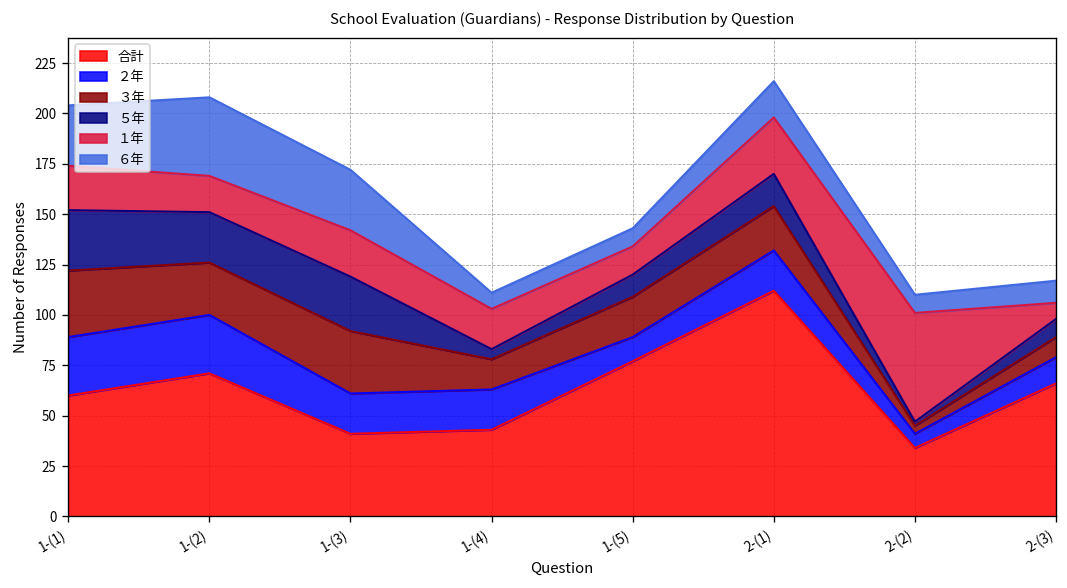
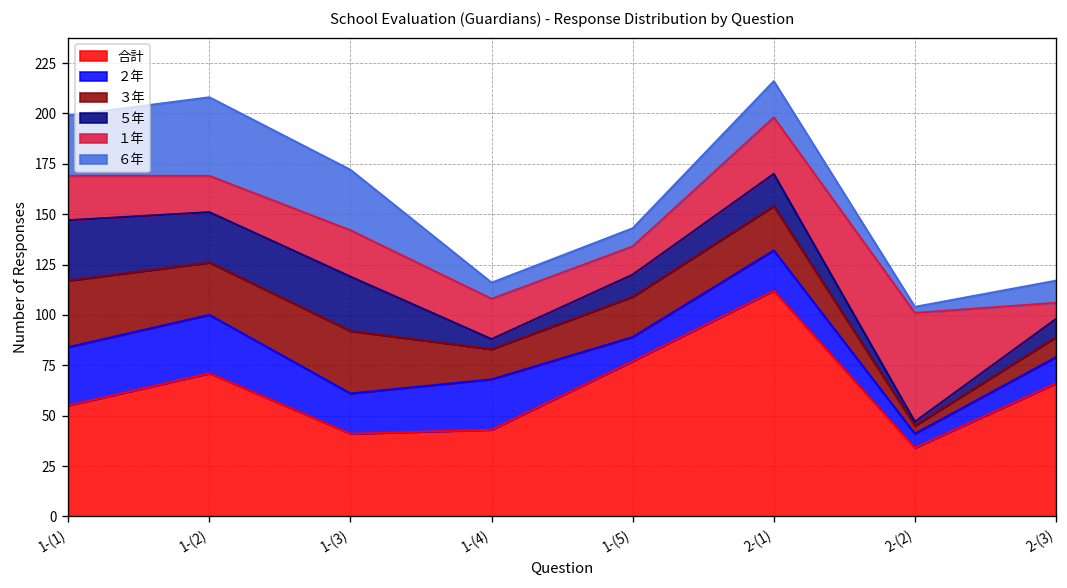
  {
    "合計": {
-     "1-(1)": 60,
+     "1-(1)": 55,
      "1-(2)": 71,
      "1-(3)": 41,
      "1-(4)": 43,
      "1-(5)": 77,
      "2-(1)": 112,
      "2-(2)": 34,
      "2-(3)": 66
    },
    "２年": {
      "1-(1)": 29,
      "1-(2)": 29,
      "1-(3)": 20,
-     "1-(4)": 20,
+     "1-(4)": 25,
      "1-(5)": 12,
      "2-(1)": 20,
      "2-(2)": 7,
      "2-(3)": 13
    },
    "３年": {
      "1-(1)": 33,
      "1-(2)": 26,
      "1-(3)": 31,
      "1-(4)": 15,
      "1-(5)": 20,
      "2-(1)": 22,
      "2-(2)": 4,
      "2-(3)": 10
    },
    "５年": {
      "1-(1)": 30,
      "1-(2)": 25,
      "1-(3)": 27,
      "1-(4)": 5,
      "1-(5)": 11,
      "2-(1)": 16,
      "2-(2)": 2,
      "2-(3)": 9
    },
    "１年": {
      "1-(1)": 22,
      "1-(2)": 18,
      "1-(3)": 23,
      "1-(4)": 20,
      "1-(5)": 14,
      "2-(1)": 28,
      "2-(2)": 54,
      "2-(3)": 8
    },
    "６年": {
      "1-(1)": 30,
      "1-(2)": 39,
      "1-(3)": 30,
      "1-(4)": 8,
      "1-(5)": 9,
      "2-(1)": 18,
-     "2-(2)": 9,
+     "2-(2)": 3,
      "2-(3)": 11
    }
  }
